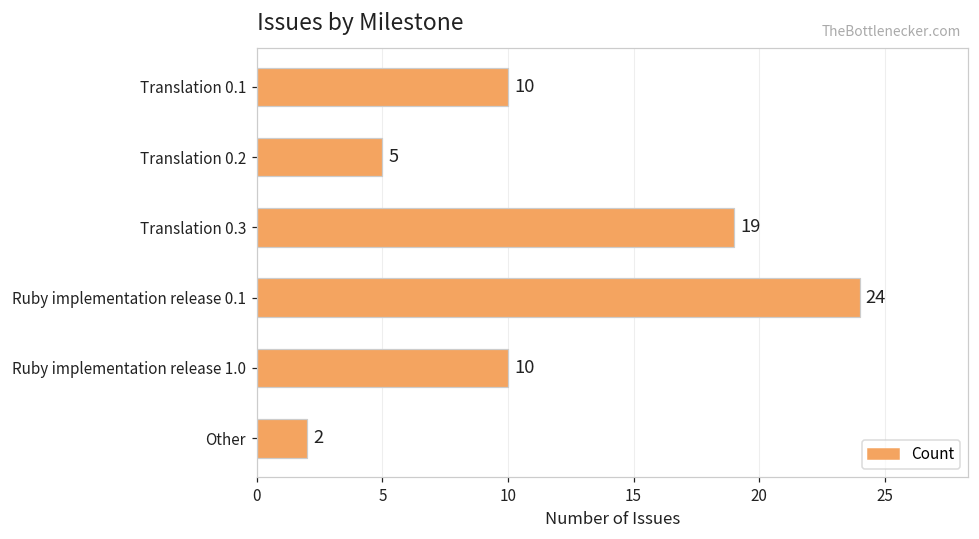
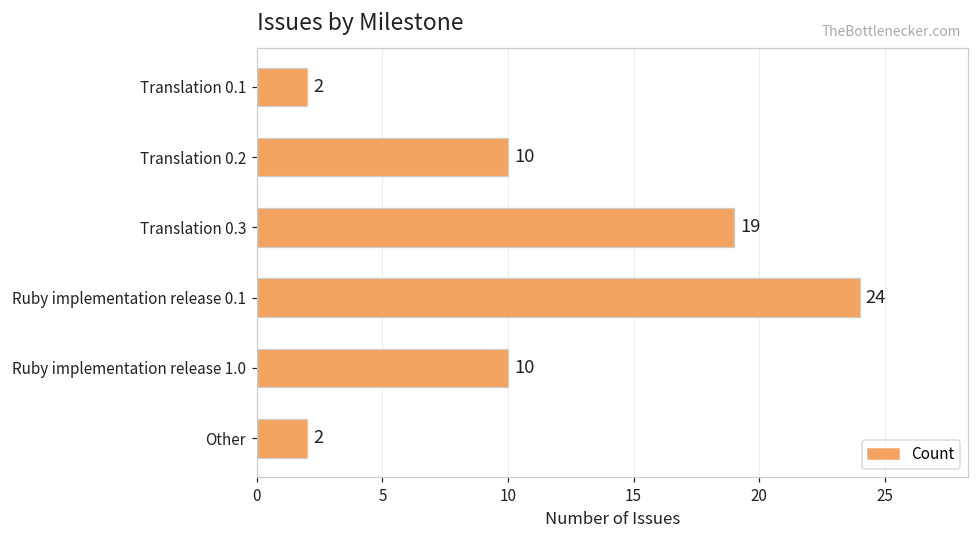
  {
-   "Translation 0.1": 10,
-   "Translation 0.2": 5,
+   "Translation 0.1": 2,
+   "Translation 0.2": 10,
    "Translation 0.3": 19,
    "Ruby implementation release 0.1": 24,
    "Ruby implementation release 1.0": 10,
    "Other": 2
  }
